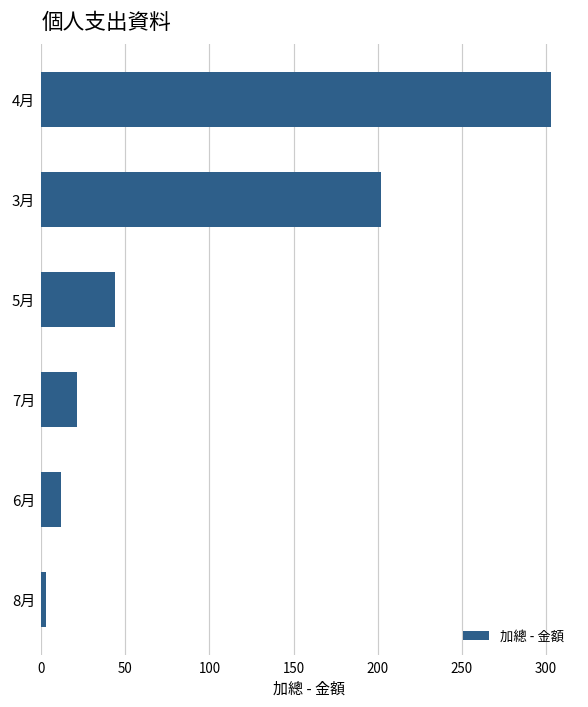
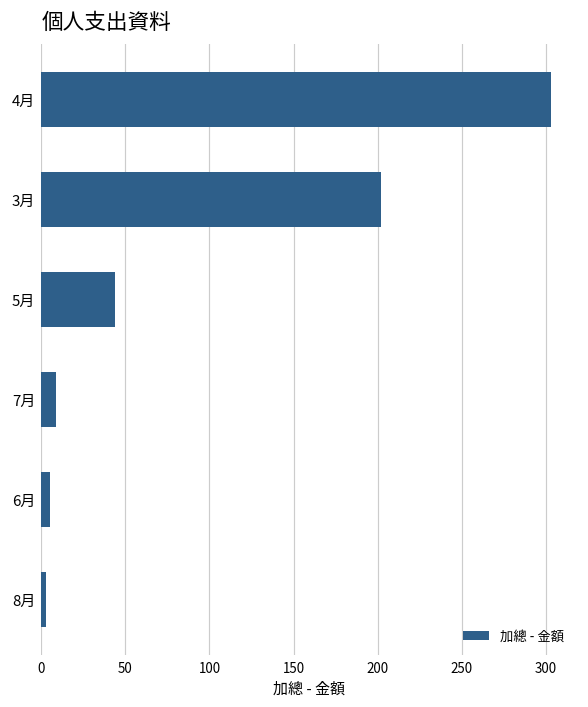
  {
    "4月": 303,
    "3月": 202,
    "5月": 44,
-   "7月": 21,
-   "6月": 12,
+   "7月": 9,
+   "6月": 5,
    "8月": 3
  }
